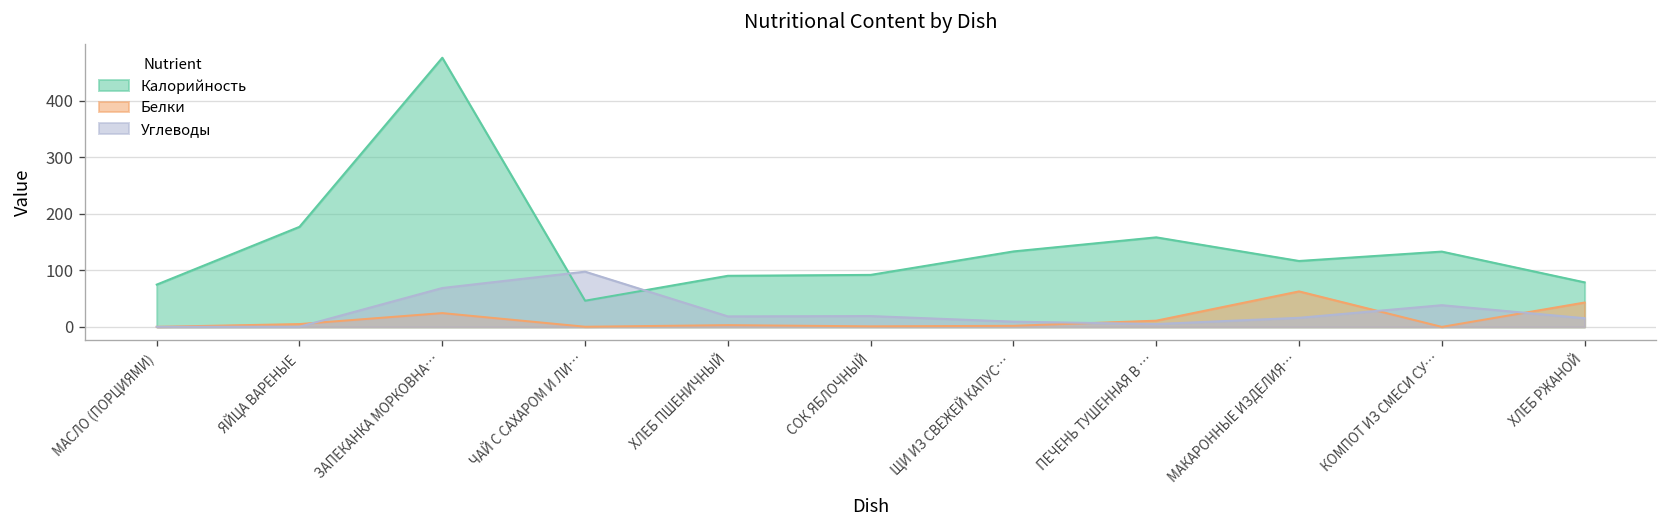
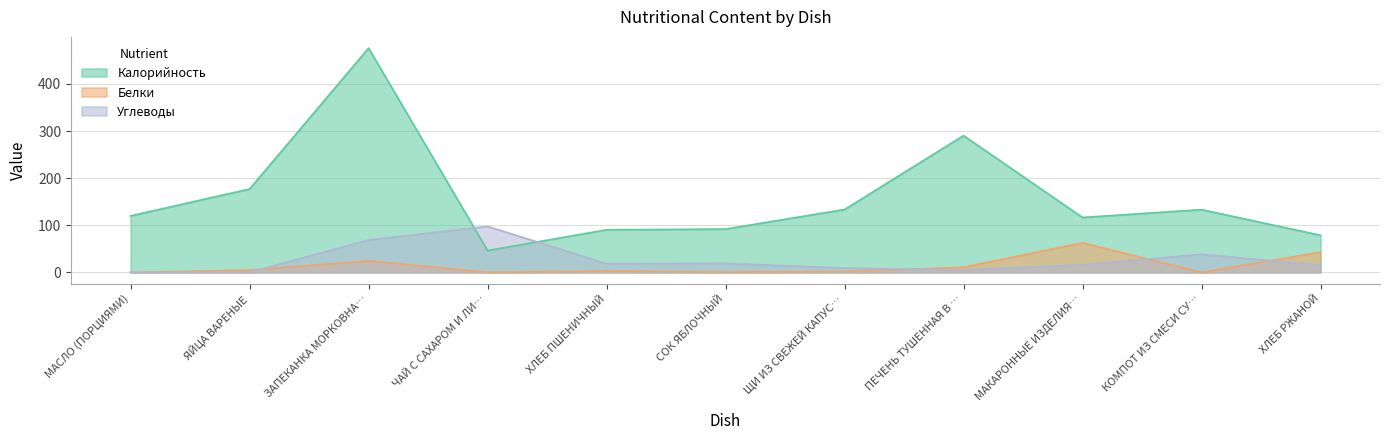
  {
    "Калорийность": {
-     "МАСЛО (ПОРЦИЯМИ)": 70,
+     "МАСЛО (ПОРЦИЯМИ)": 120,
      "ЯЙЦА ВАРЕНЫЕ": 180,
      "ЗАПЕКАНКА МОРКОВНА…": 480,
      "ЧАЙ С САХАРОМ И ЛИ…": 50,
      "ХЛЕБ ПШЕНИЧНЫЙ": 90,
      "СОК ЯБЛОЧНЫЙ": 90,
      "ЩИ ИЗ СВЕЖЕЙ КАПУС…": 130,
-     "ПЕЧЕНЬ ТУШЕННАЯ В …": 160,
+     "ПЕЧЕНЬ ТУШЕННАЯ В …": 290,
      "МАКАРОННЫЕ ИЗДЕЛИЯ…": 120,
      "КОМПОТ ИЗ СМЕСИ СУ…": 130,
      "ХЛЕБ РЖАНОЙ": 80
    },
    "Белки": {
      "ЗАПЕКАНКА МОРКОВНА…": 20,
      "ЧАЙ С САХАРОМ И ЛИ…": 0,
      "ХЛЕБ ПШЕНИЧНЫЙ": 0,
      "СОК ЯБЛОЧНЫЙ": 0,
      "ЩИ ИЗ СВЕЖЕЙ КАПУС…": 0,
      "ПЕЧЕНЬ ТУШЕННАЯ В …": 10,
      "МАКАРОННЫЕ ИЗДЕЛИЯ…": 60,
      "КОМПОТ ИЗ СМЕСИ СУ…": 0,
      "ХЛЕБ РЖАНОЙ": 40
    },
    "Углеводы": {
      "ЗАПЕКАНКА МОРКОВНА…": 70,
      "ЧАЙ С САХАРОМ И ЛИ…": 100,
      "ХЛЕБ ПШЕНИЧНЫЙ": 20,
      "СОК ЯБЛОЧНЫЙ": 20,
      "ЩИ ИЗ СВЕЖЕЙ КАПУС…": 10,
      "ПЕЧЕНЬ ТУШЕННАЯ В …": 10,
      "МАКАРОННЫЕ ИЗДЕЛИЯ…": 20,
      "КОМПОТ ИЗ СМЕСИ СУ…": 40,
      "ХЛЕБ РЖАНОЙ": 20
    }
  }
